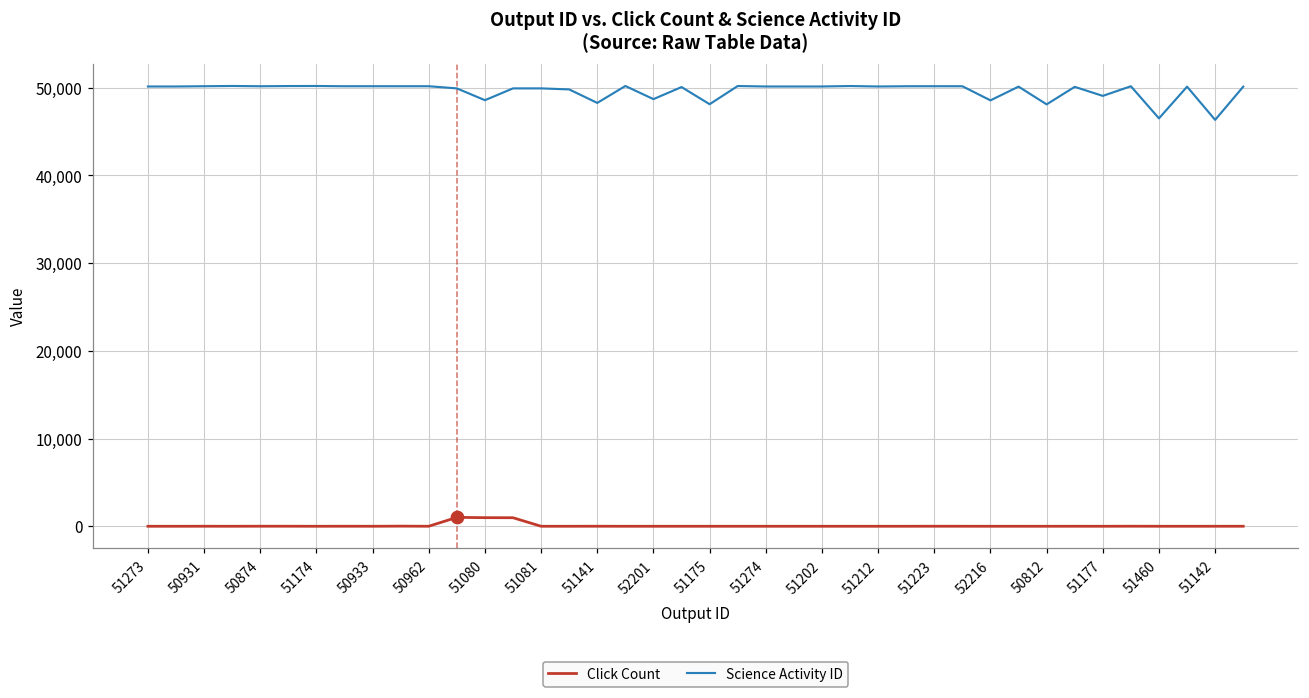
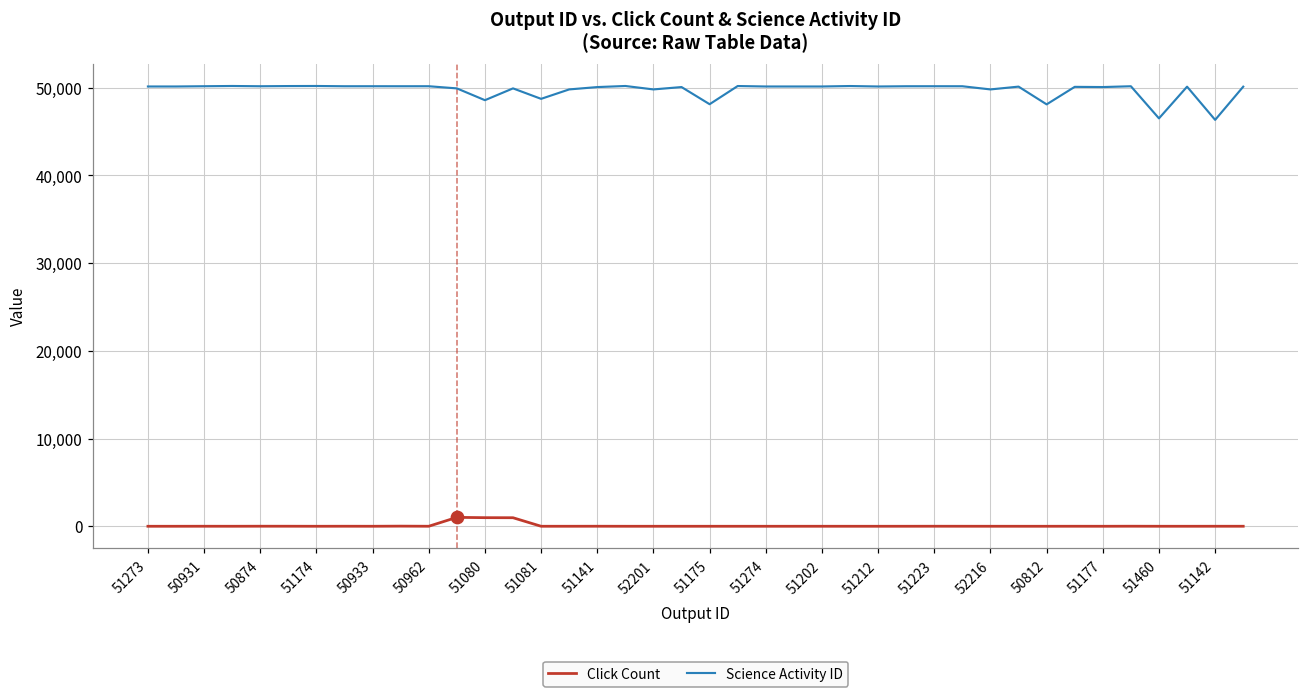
  {
    "Science Activity ID": {
      "51273": "50,000",
      "50931": "50,000",
      "50874": "50,000",
      "51174": "50,000",
      "50933": "50,000",
      "50962": "50,000",
      "51080": "49,000",
-     "51081": "50,000",
-     "51141": "48,000",
-     "52201": "49,000",
+     "51081": "49,000",
+     "51141": "50,000",
+     "52201": "50,000",
      "51175": "48,000",
      "51274": "50,000",
      "51202": "50,000",
      "51212": "50,000",
      "51223": "50,000",
-     "52216": "49,000",
+     "52216": "50,000",
      "50812": "48,000",
-     "51177": "49,000",
+     "51177": "50,000",
      "51460": "47,000",
      "51142": "46,000"
    }
  }
